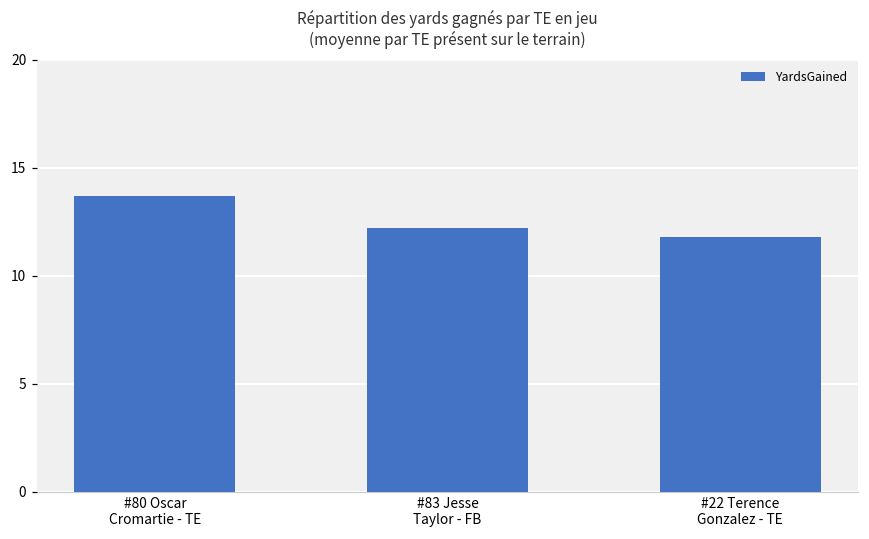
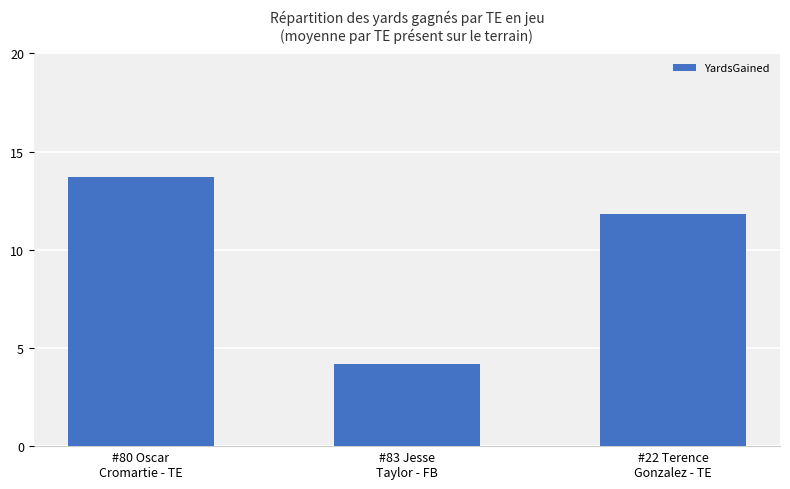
  {
    "#80 Oscar Cromartie - TE": 13.7,
-   "#83 Jesse Taylor - FB": 12.2,
+   "#83 Jesse Taylor - FB": 4.2,
    "#22 Terence Gonzalez - TE": 11.8
  }
